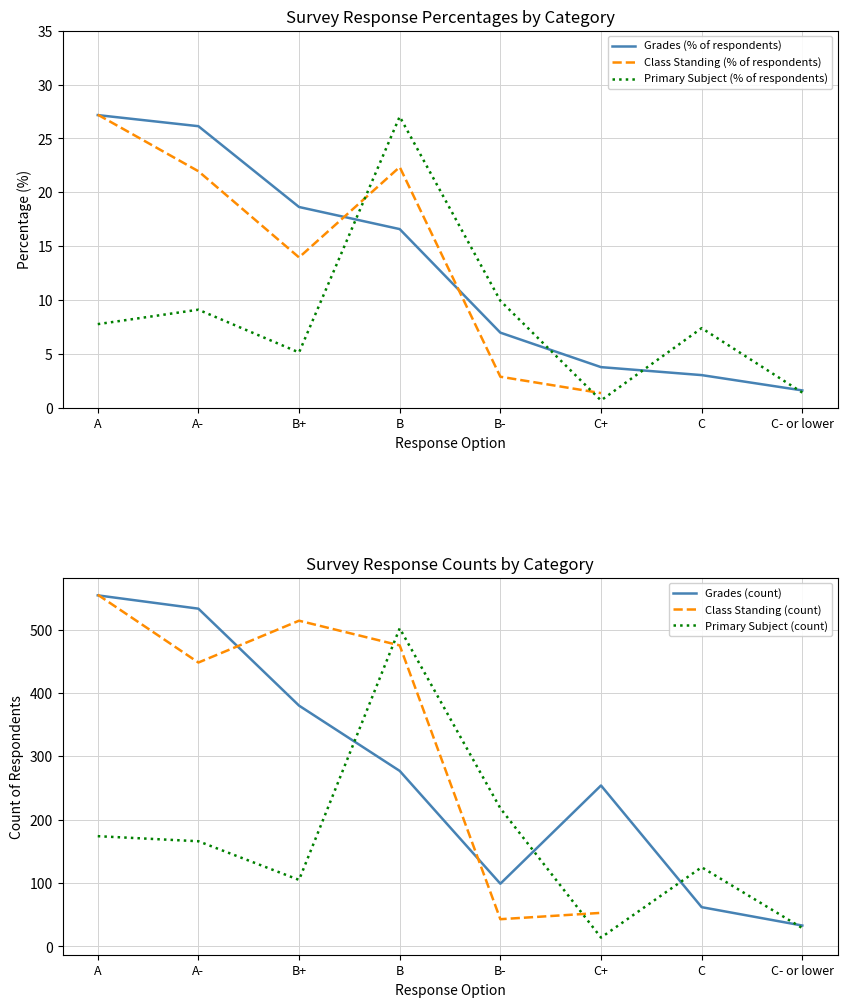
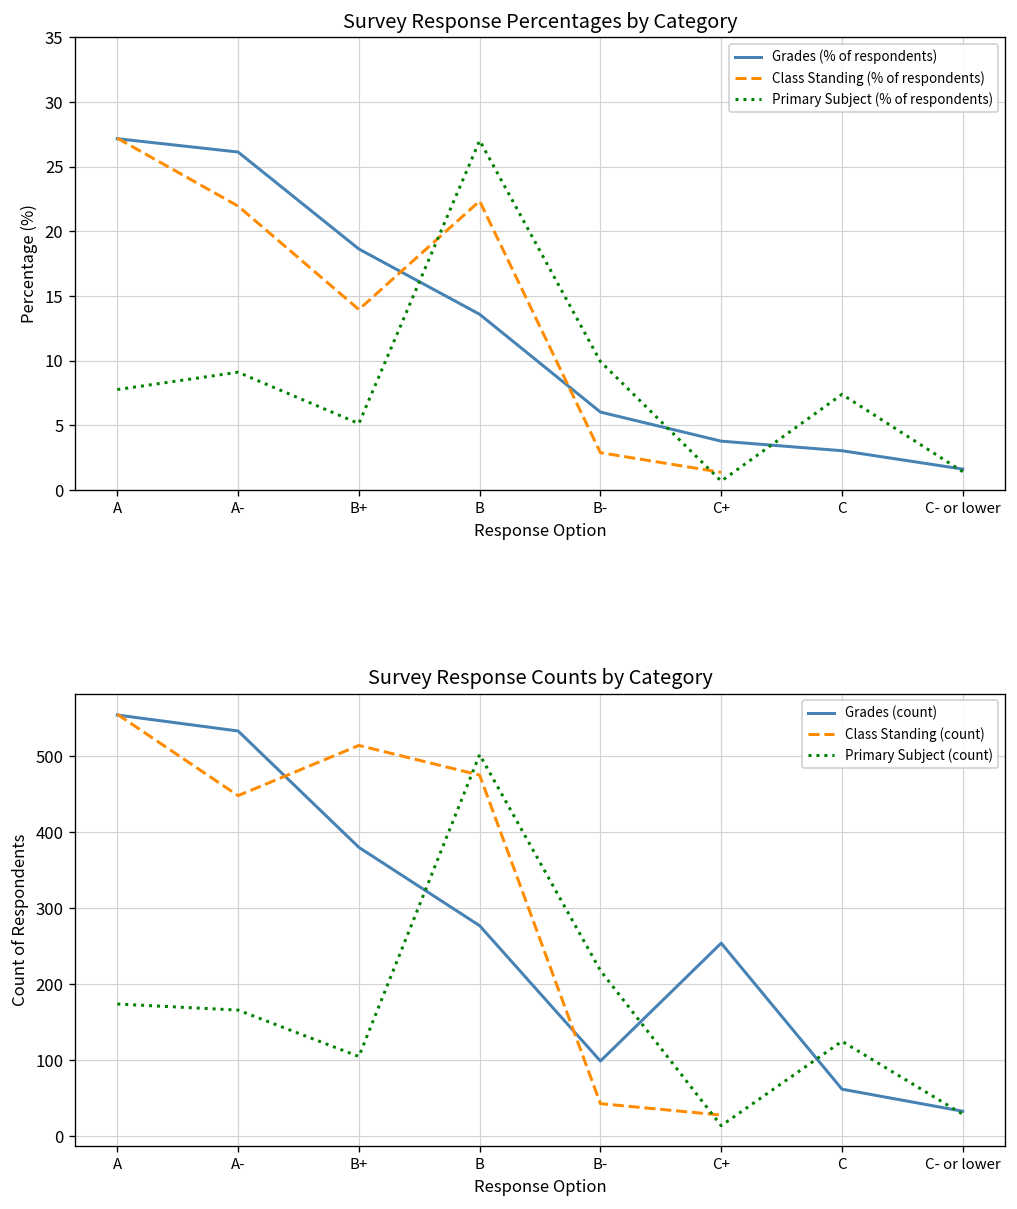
  {
    "Survey Response Percentages by Category": {
      "Grades (% of respondents)": {
        "A-": 26.1,
        "B+": 18.6,
-       "B": 16.6,
-       "B-": 7.0,
+       "B": 13.6,
+       "B-": 6.0,
        "C+": 3.8,
        "C": 3.0
      },
      "Class Standing (% of respondents)": {
        "A-": 22.0,
        "B+": 14.0,
        "B": 22.4,
        "B-": 2.9,
        "C+": 1.4
      },
      "Primary Subject (% of respondents)": {
        "A": 7.8,
        "A-": 9.1,
        "B+": 5.1,
        "B": 27.0,
        "B-": 9.9,
        "C+": 0.7,
        "C": 7.4
      }
    },
    "Survey Response Counts by Category": {
      "Grades (count)": {
        "A-": 530,
        "B+": 380,
        "B": 280,
        "B-": 100,
        "C+": 250,
        "C": 60,
        "C- or lower": 30
      },
      "Class Standing (count)": {
        "A-": 450,
        "B+": 510,
        "B": 480,
        "B-": 40,
-       "C+": 50
+       "C+": 30
      },
      "Primary Subject (count)": {
        "A": 170,
        "A-": 170,
        "B+": 110,
        "B": 500,
        "B-": 220,
        "C+": 10,
        "C": 130,
        "C- or lower": 30
      }
    }
  }
